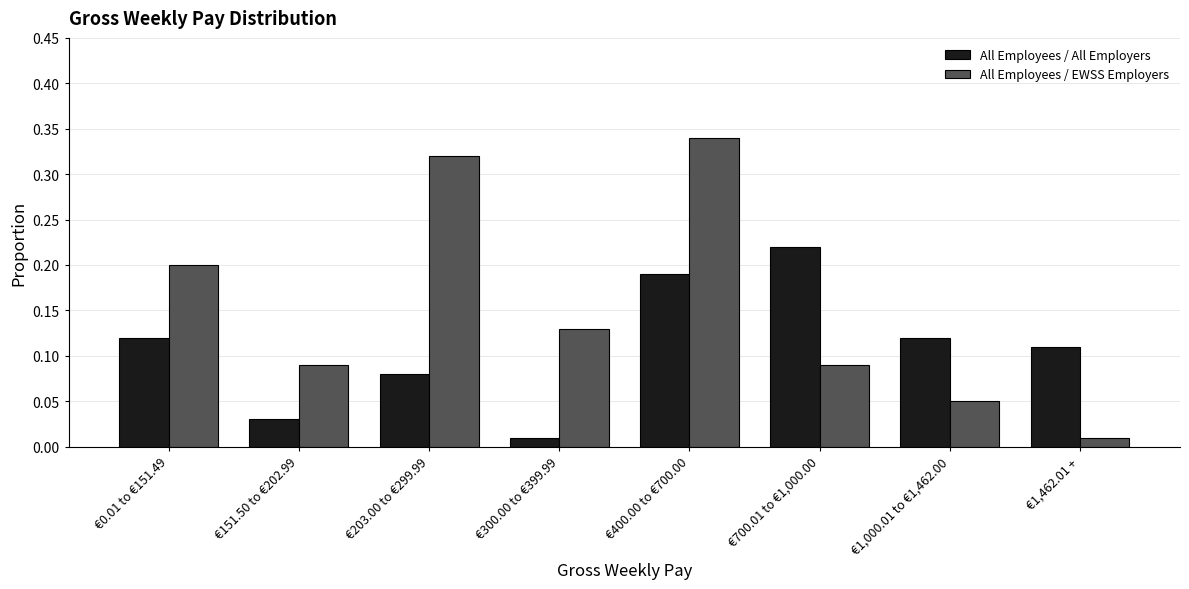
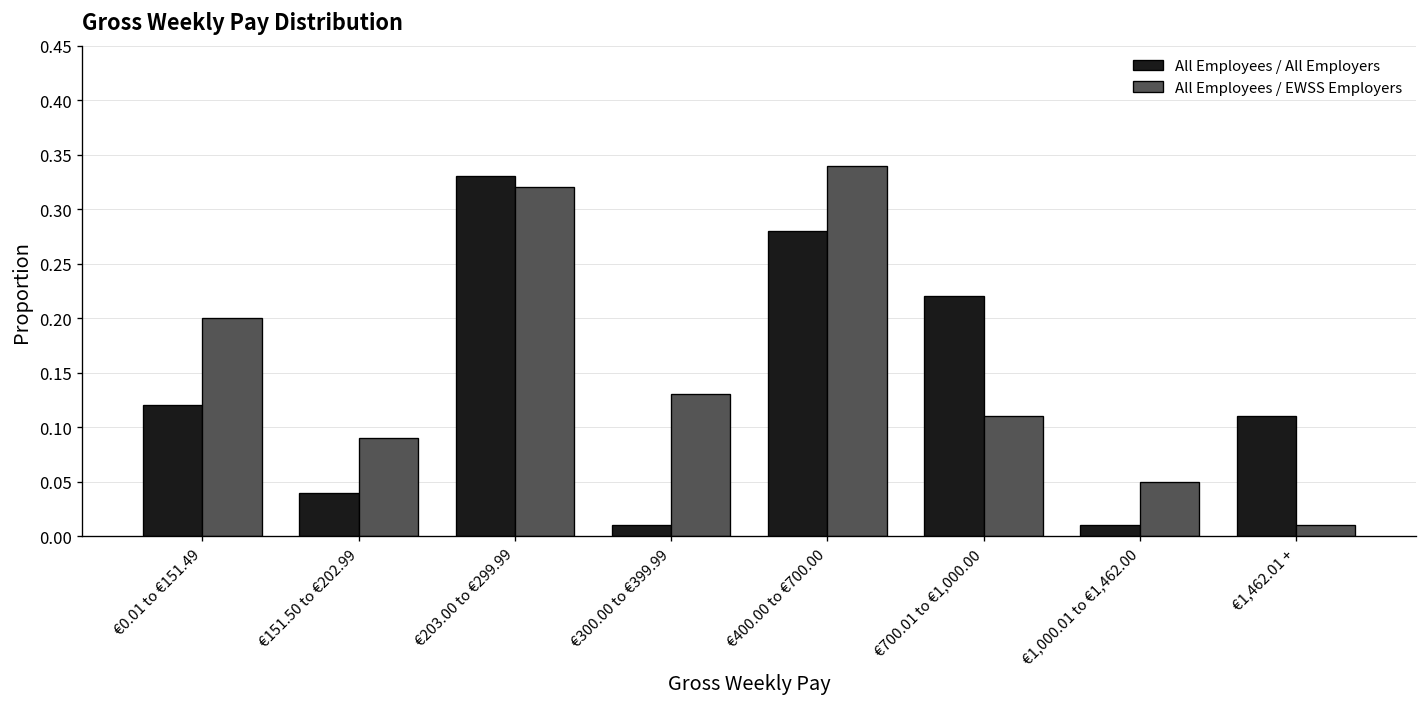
  {
    "All Employees / All Employers": {
      "€0.01 to €151.49": 0.12,
-     "€151.50 to €202.99": 0.03,
-     "€203.00 to €299.99": 0.08,
+     "€151.50 to €202.99": 0.04,
+     "€203.00 to €299.99": 0.33,
      "€300.00 to €399.99": 0.01,
-     "€400.00 to €700.00": 0.19,
+     "€400.00 to €700.00": 0.28,
      "€700.01 to €1,000.00": 0.22,
-     "€1,000.01 to €1,462.00": 0.12,
+     "€1,000.01 to €1,462.00": 0.01,
      "€1,462.01 +": 0.11
    },
    "All Employees / EWSS Employers": {
      "€0.01 to €151.49": 0.20,
      "€151.50 to €202.99": 0.09,
      "€203.00 to €299.99": 0.32,
      "€300.00 to €399.99": 0.13,
      "€400.00 to €700.00": 0.34,
-     "€700.01 to €1,000.00": 0.09,
+     "€700.01 to €1,000.00": 0.11,
      "€1,000.01 to €1,462.00": 0.05,
      "€1,462.01 +": 0.01
    }
  }
